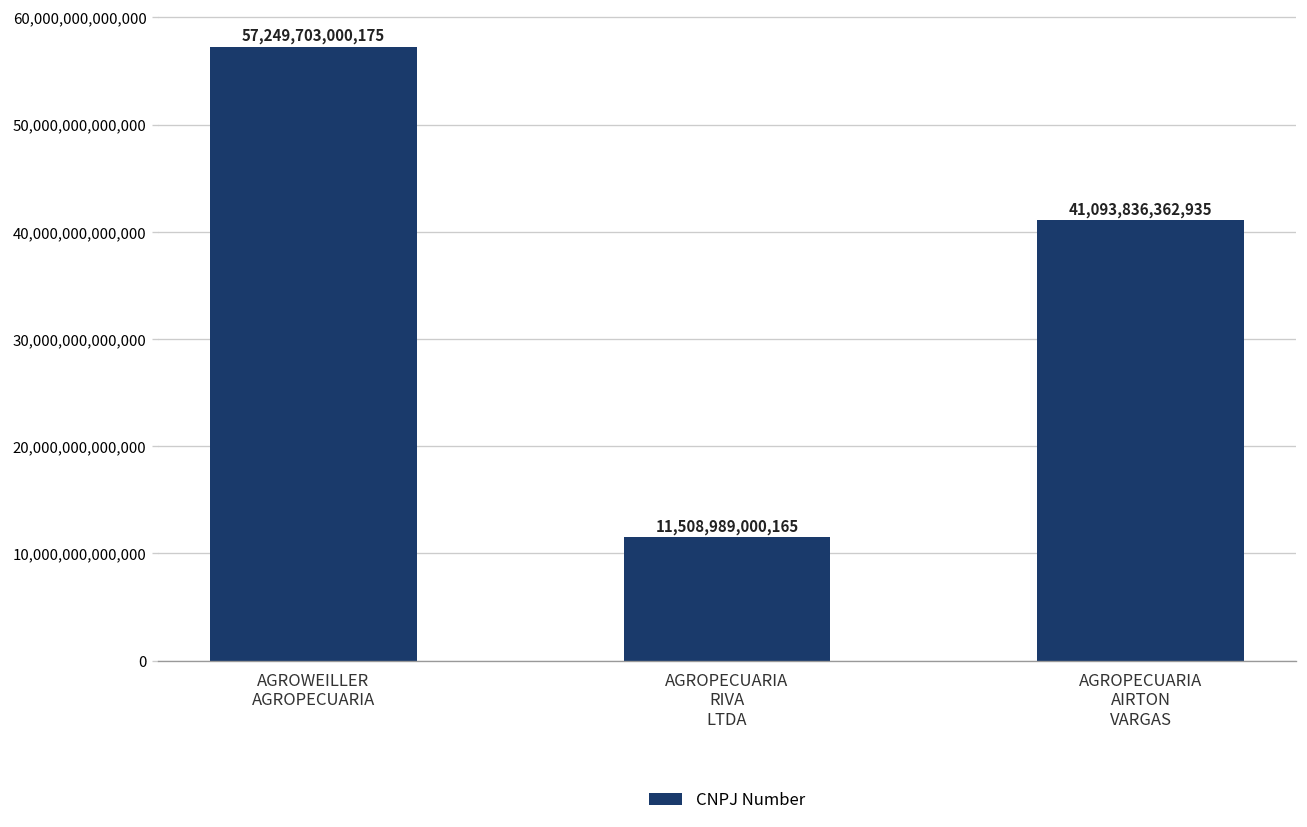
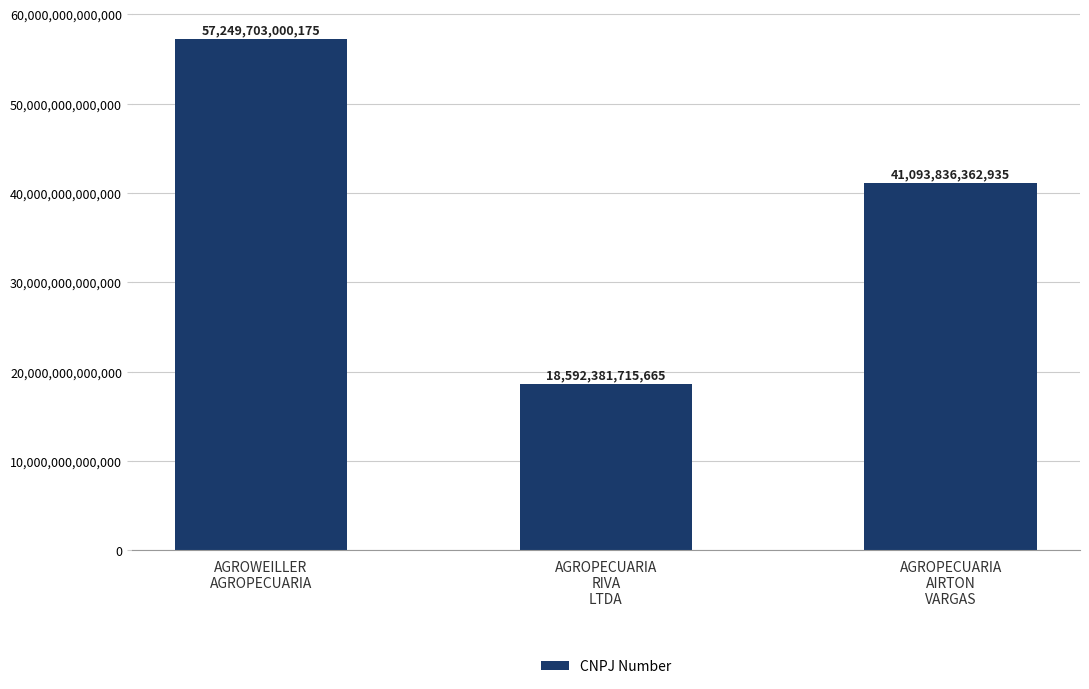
  {
    "AGROWEILLER AGROPECUARIA": "57,249,703,000,175",
-   "AGROPECUARIA RIVA LTDA": "11,508,989,000,165",
+   "AGROPECUARIA RIVA LTDA": "18,592,381,715,665",
    "AGROPECUARIA AIRTON VARGAS": "41,093,836,362,935"
  }
